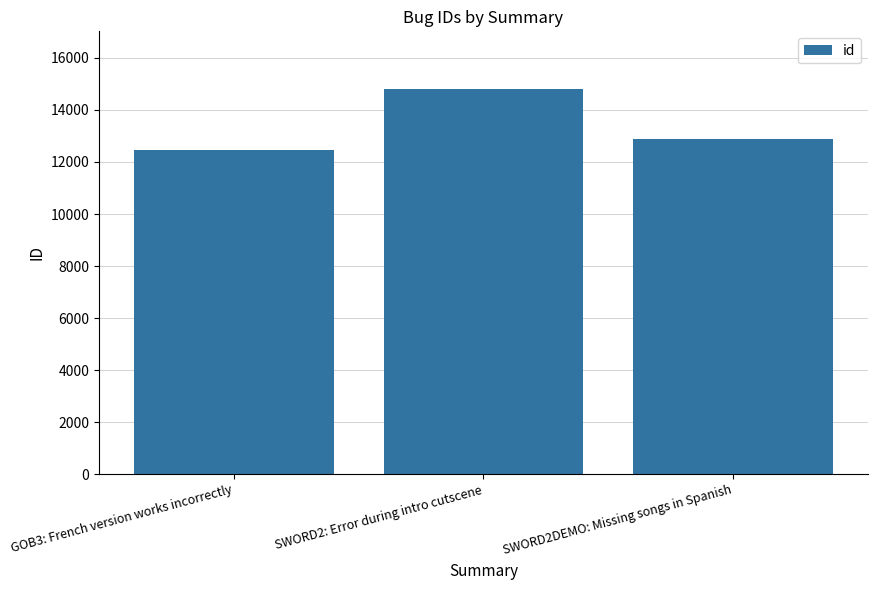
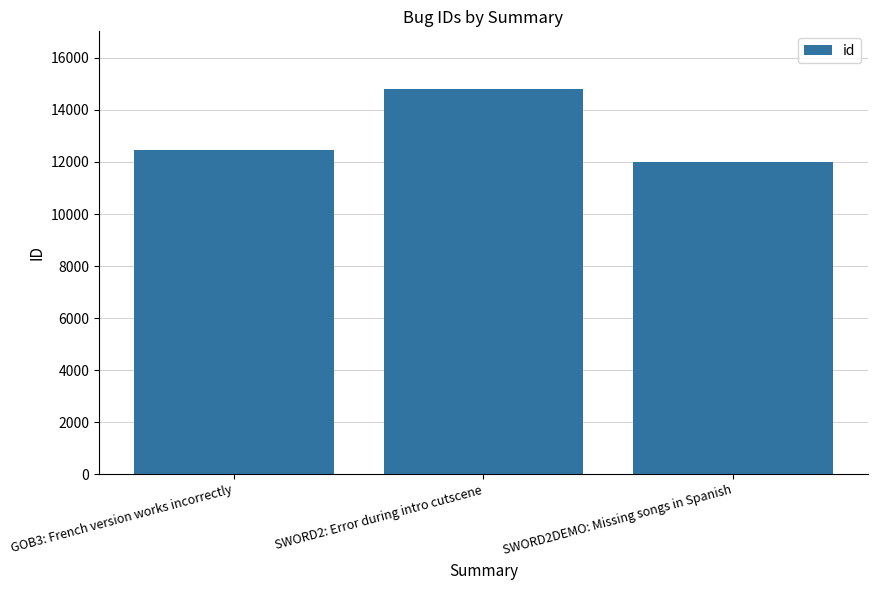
  {
    "GOB3: French version works incorrectly": 12500,
    "SWORD2: Error during intro cutscene": 14800,
-   "SWORD2DEMO: Missing songs in Spanish": 12900
+   "SWORD2DEMO: Missing songs in Spanish": 12000
  }
